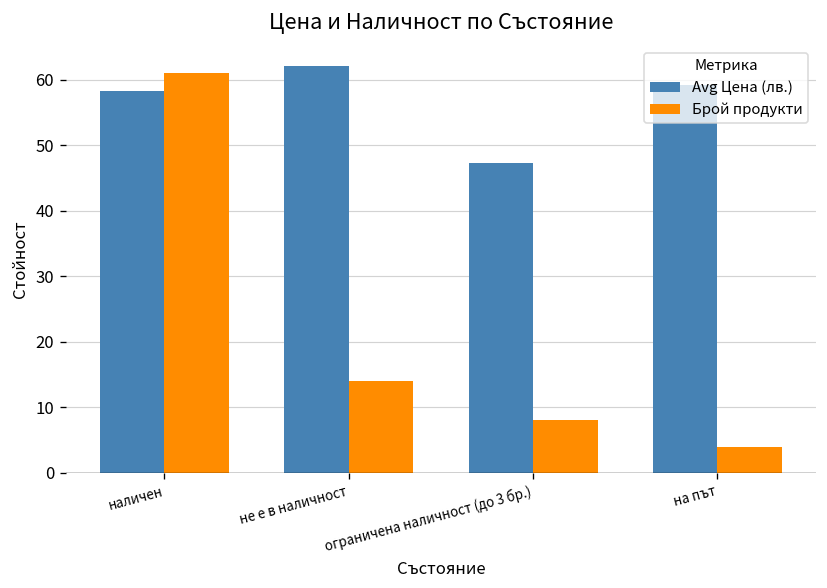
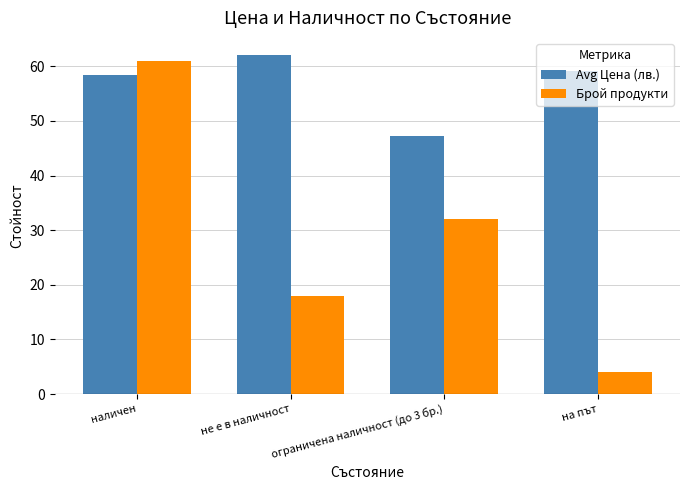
  {
    "Avg Цена (лв.)": {
      "наличен": 58,
      "не е в наличност": 62,
      "ограничена наличност (до 3 бр.)": 47
    },
    "Брой продукти": {
      "наличен": 61,
-     "не е в наличност": 14,
-     "ограничена наличност (до 3 бр.)": 8,
+     "не е в наличност": 18,
+     "ограничена наличност (до 3 бр.)": 32,
      "на път": 4
    }
  }
